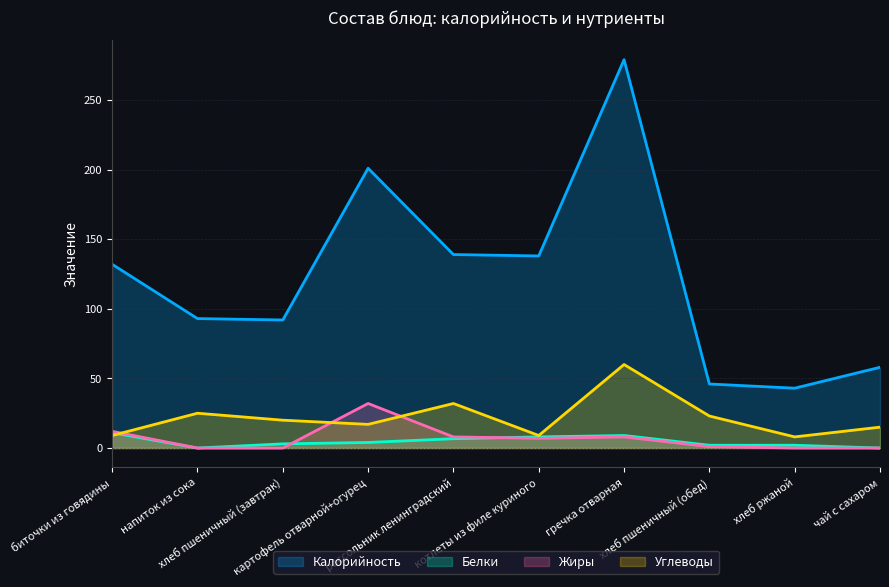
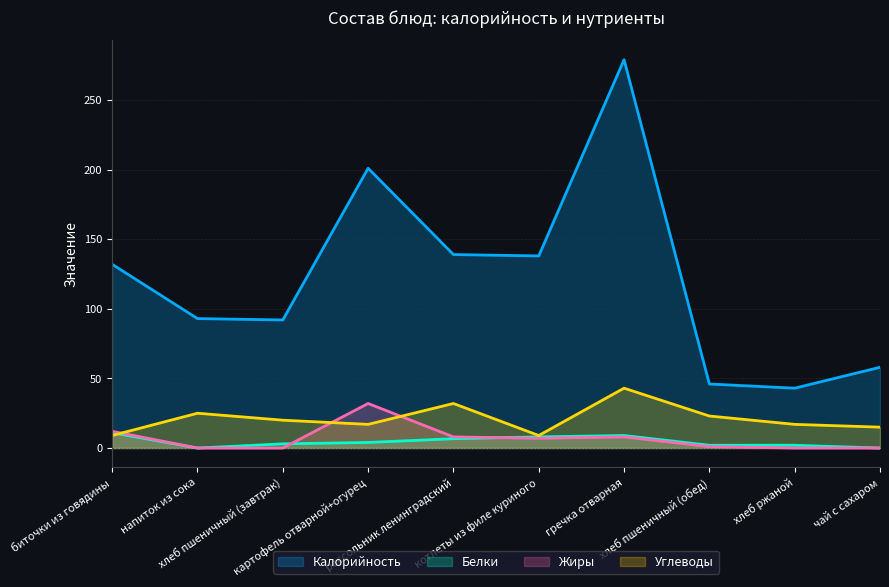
  {
    "Жиры": {
      "хлеб пшеничный (завтрак)": 0,
      "картофель отварной+огурец": 32,
      "хлеб ржаной": 0
    },
    "Углеводы": {
      "биточки из говядины": 9,
      "напиток из сока": 25,
      "хлеб пшеничный (завтрак)": 20,
      "картофель отварной+огурец": 17,
      "рассольник ленинградский": 32,
-     "гречка отварная": 60,
+     "гречка отварная": 43,
      "хлеб пшеничный (обед)": 23,
-     "хлеб ржаной": 8,
+     "хлеб ржаной": 17,
      "чай с сахаром": 15
    }
  }
